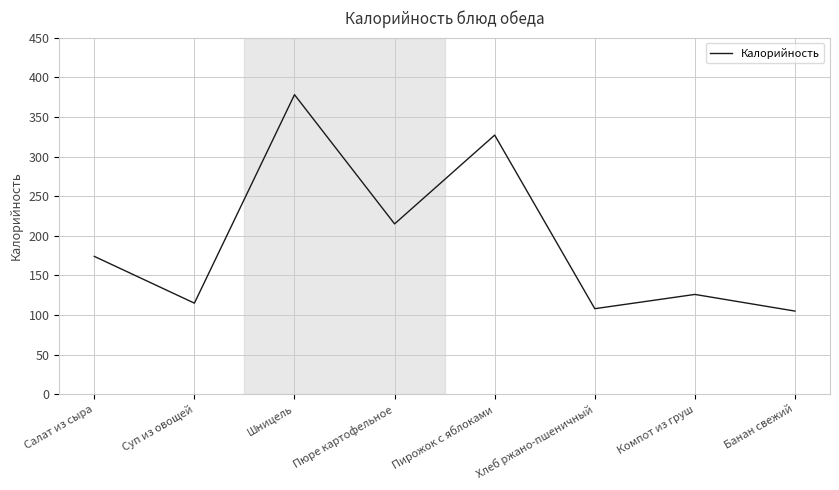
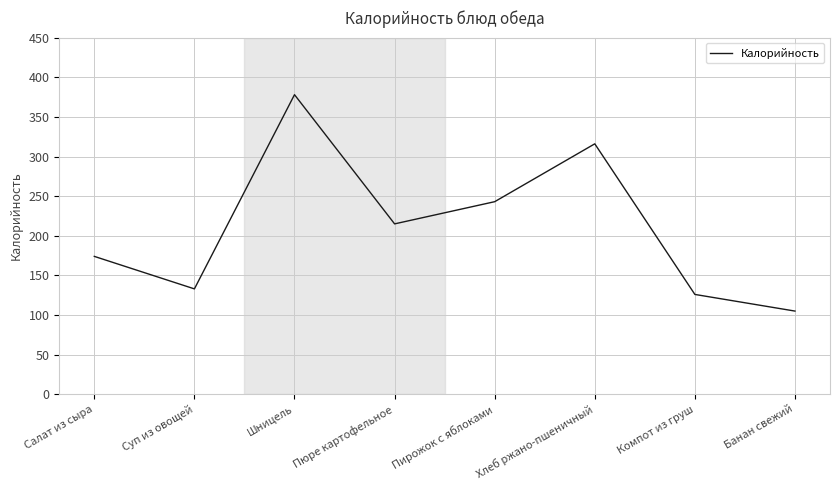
  {
    "Салат из сыра": 170,
-   "Суп из овощей": 120,
+   "Суп из овощей": 130,
    "Шницель": 380,
    "Пюре картофельное": 220,
-   "Пирожок с яблоками": 330,
-   "Хлеб ржано-пшеничный": 110,
+   "Пирожок с яблоками": 240,
+   "Хлеб ржано-пшеничный": 320,
    "Компот из груш": 130,
    "Банан свежий": 110
  }
